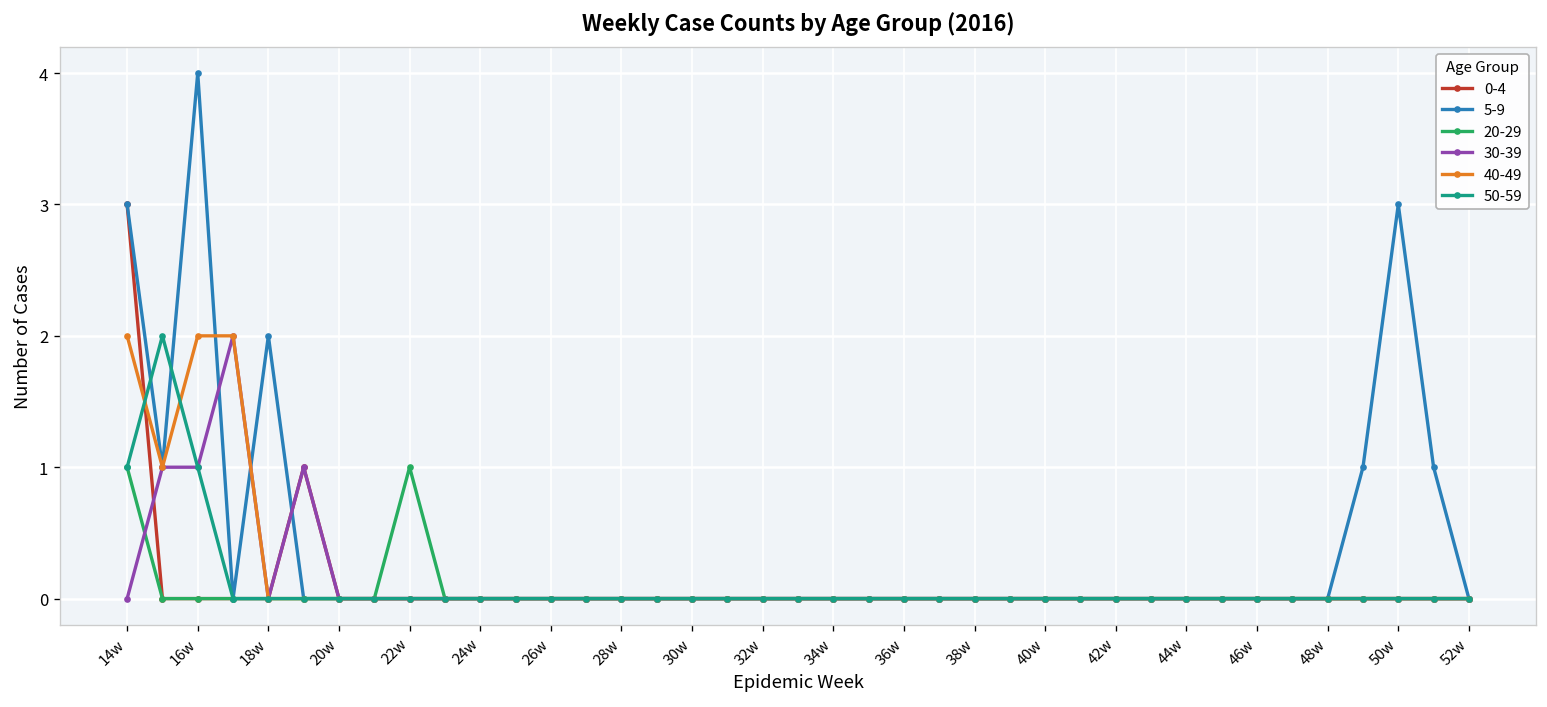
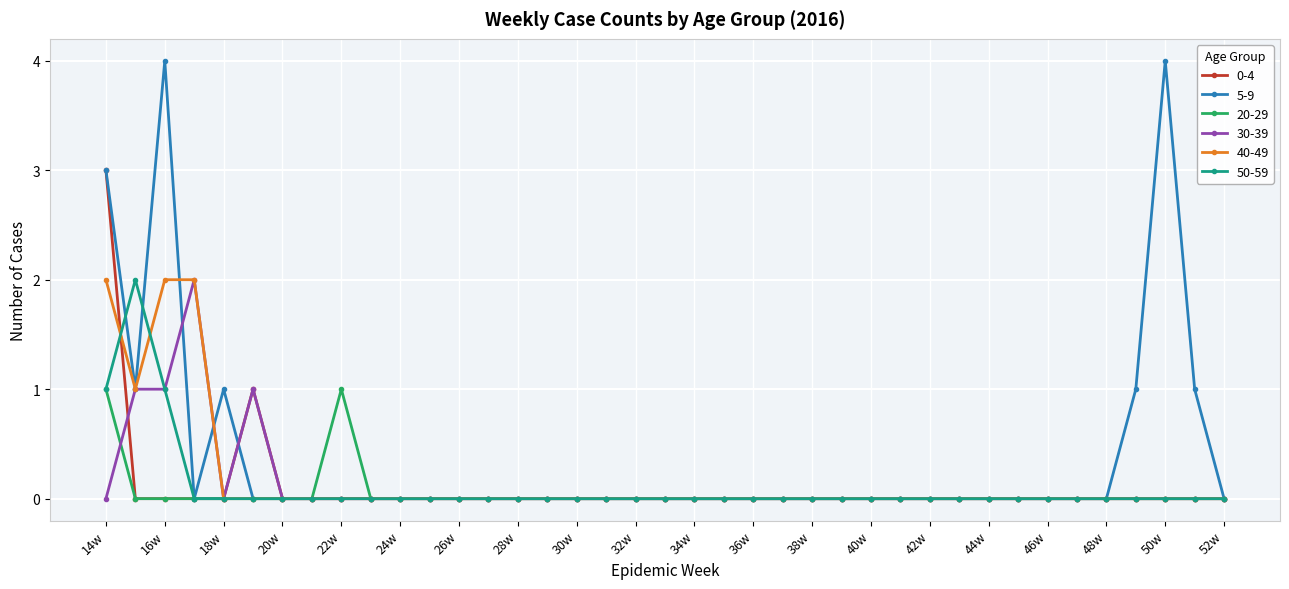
  {
    "5-9": {
      "16w": 4,
-     "18w": 2,
-     "50w": 3
+     "18w": 1,
+     "50w": 4
    },
    "30-39": {
      "14w": 0
    },
    "40-49": {
      "14w": 2,
      "16w": 2
    }
  }
